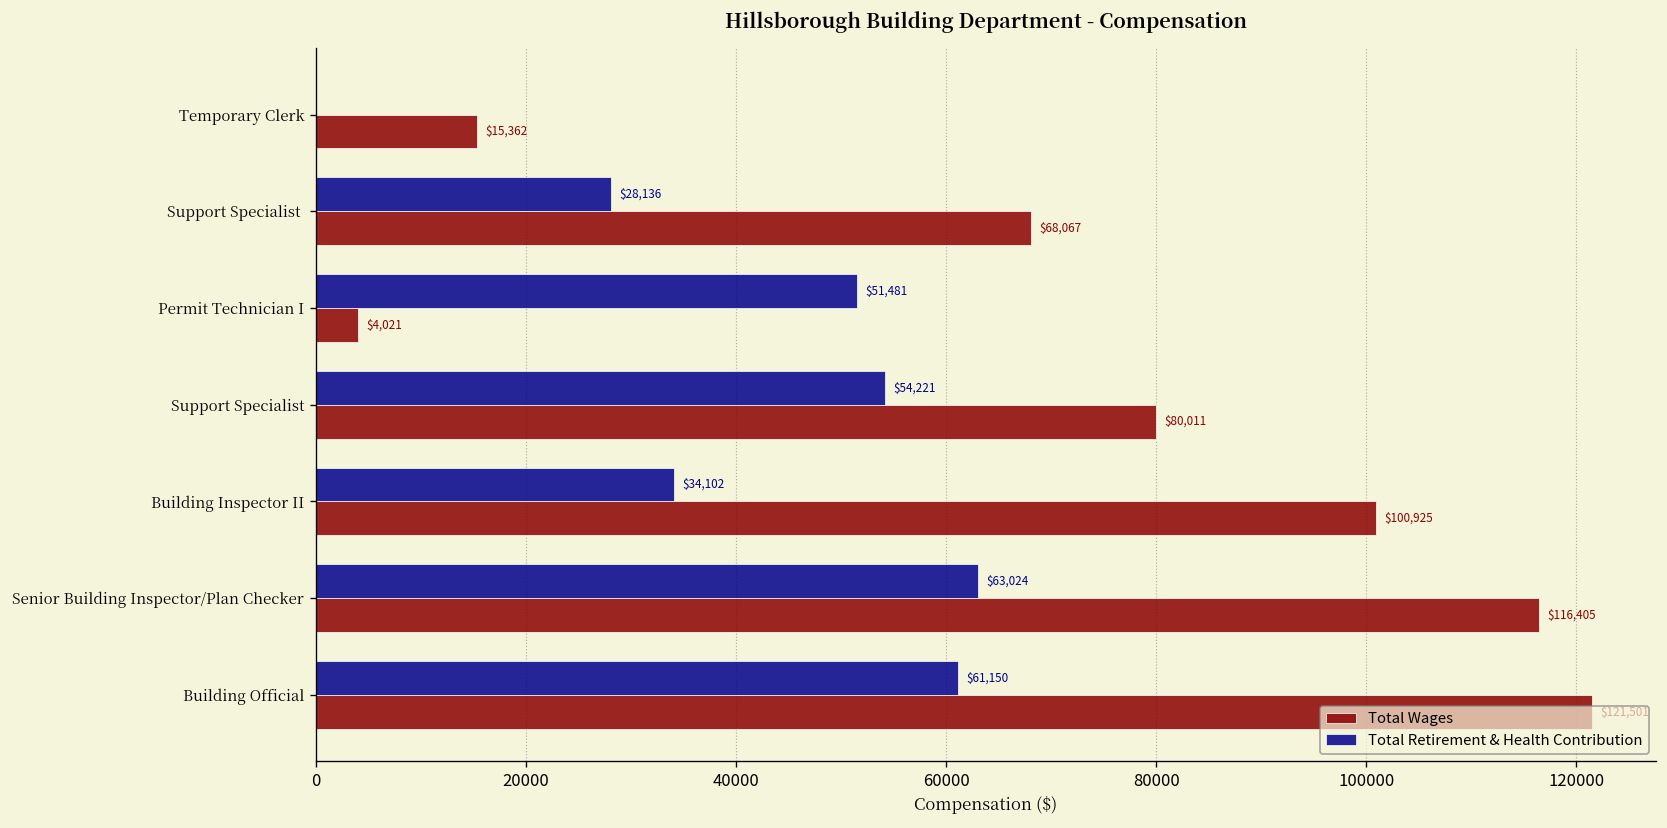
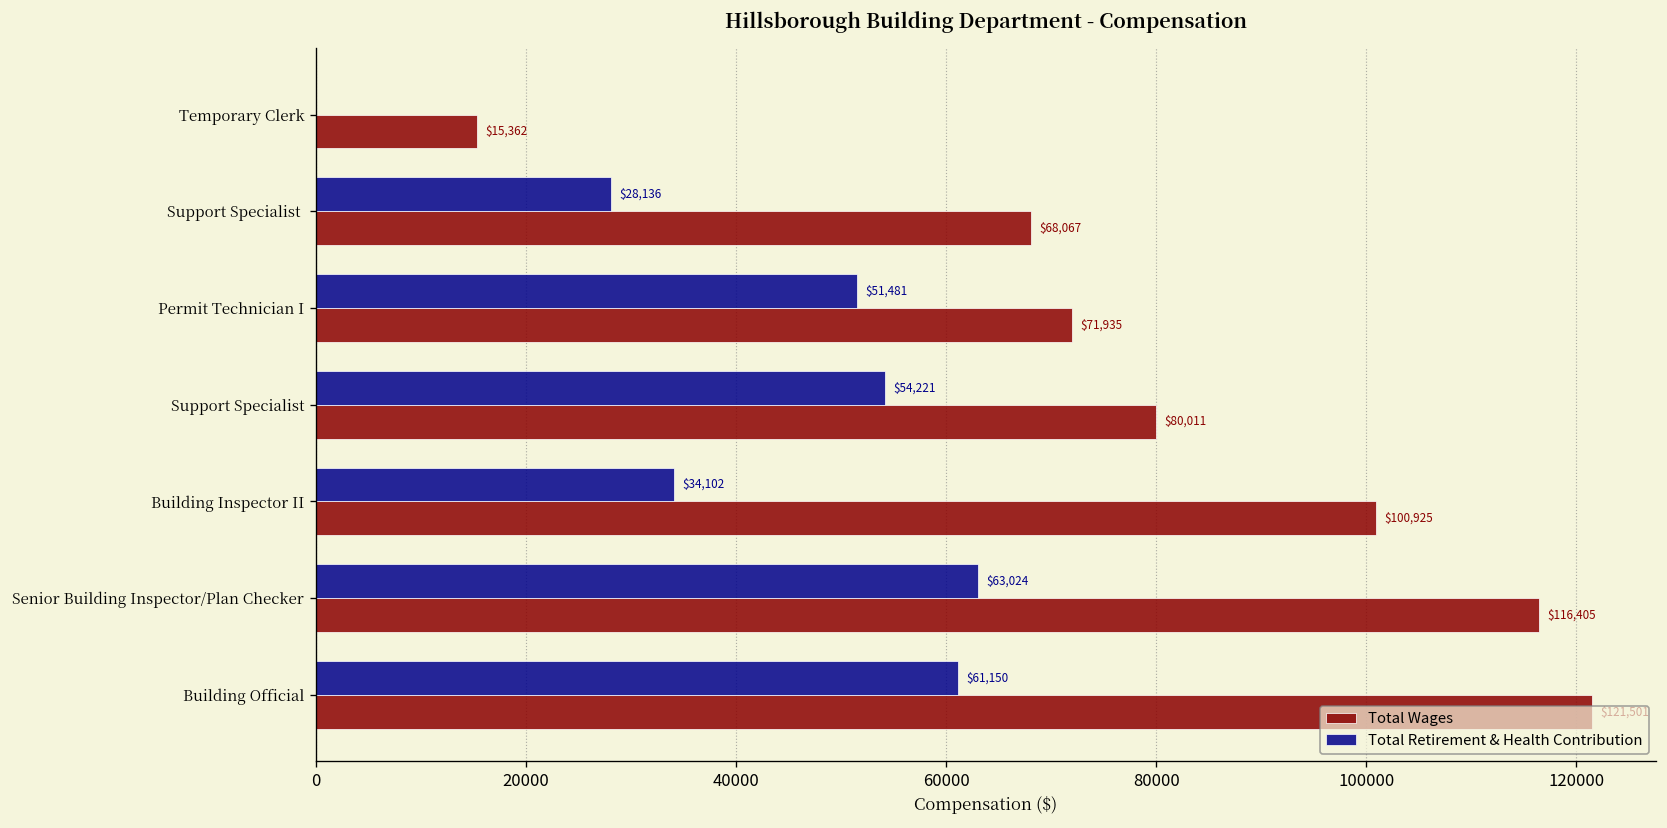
  {
    "Total Wages": {
      "Temporary Clerk": "$15,362",
-     "Permit Technician I": "$4,021",
+     "Permit Technician I": "$71,935",
      "Building Inspector II": "$100,925",
      "Senior Building Inspector/Plan Checker": "$116,405"
    },
    "Total Retirement & Health Contribution": {
      "Permit Technician I": "$51,481",
      "Building Inspector II": "$34,102",
      "Senior Building Inspector/Plan Checker": "$63,024",
      "Building Official": "$61,150"
    }
  }
